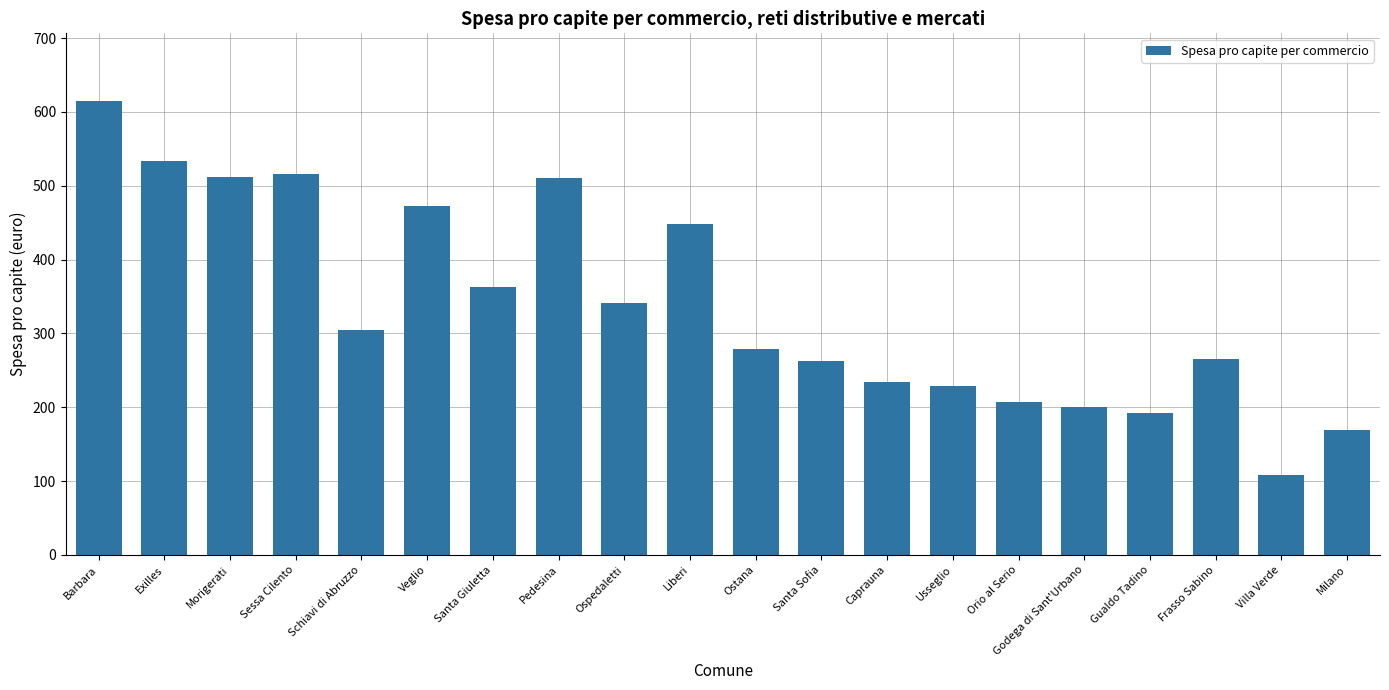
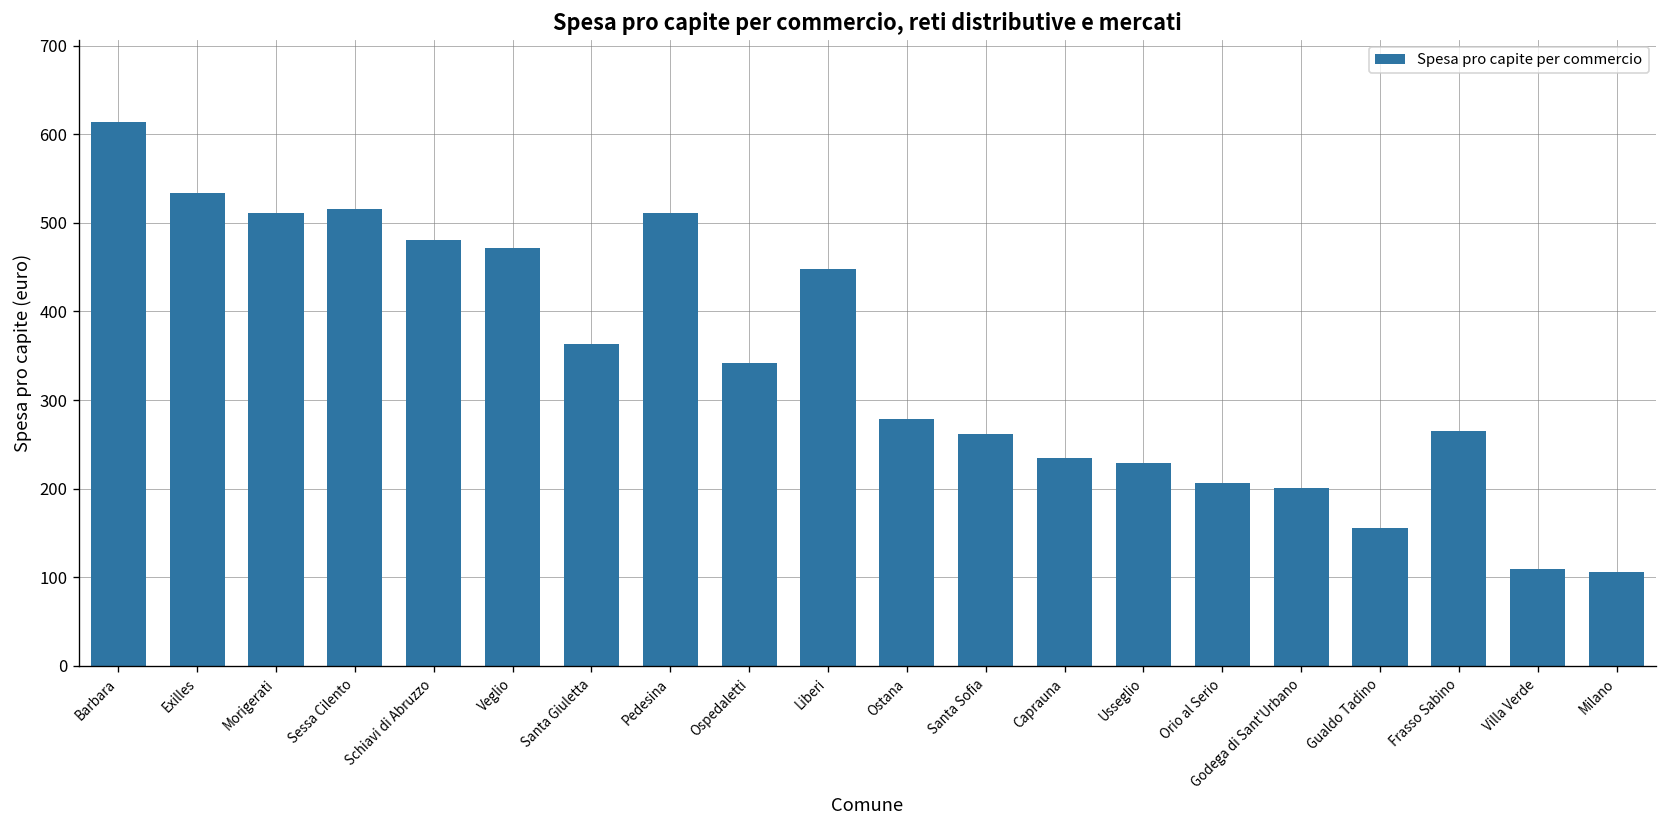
  {
    "Barbara": 610,
    "Exilles": 530,
    "Morigerati": 510,
    "Sessa Cilento": 520,
-   "Schiavi di Abruzzo": 300,
+   "Schiavi di Abruzzo": 480,
    "Veglio": 470,
    "Santa Giuletta": 360,
    "Pedesina": 510,
    "Ospedaletti": 340,
    "Liberi": 450,
    "Ostana": 280,
    "Santa Sofia": 260,
    "Caprauna": 230,
    "Usseglio": 230,
    "Orio al Serio": 210,
    "Godega di Sant'Urbano": 200,
-   "Gualdo Tadino": 190,
+   "Gualdo Tadino": 160,
    "Frasso Sabino": 270,
    "Villa Verde": 110,
-   "Milano": 170
+   "Milano": 110
  }
